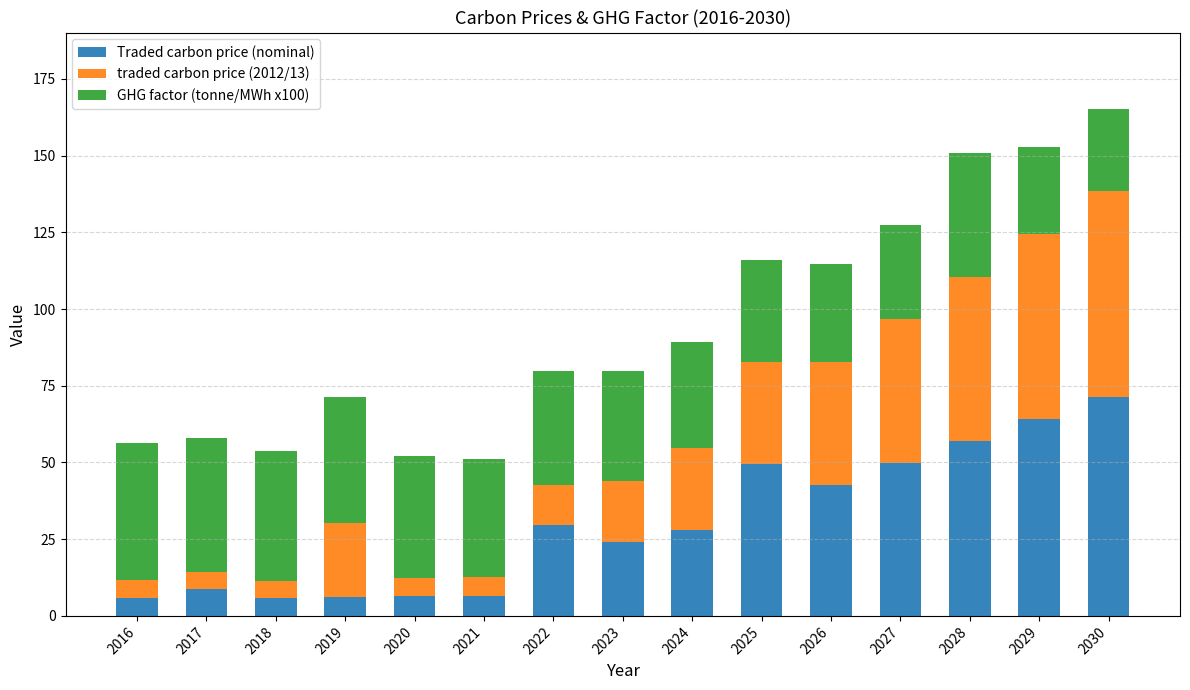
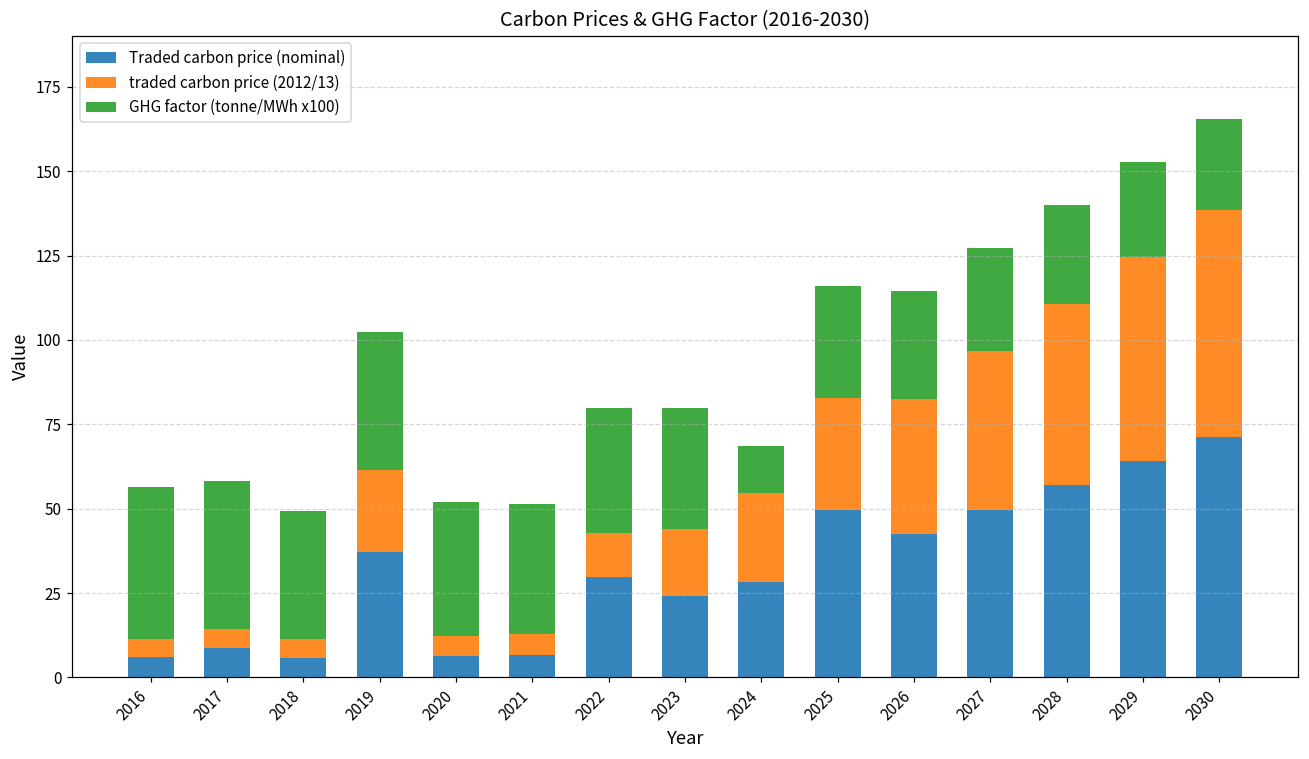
  {
    "Traded carbon price (nominal)": {
      "2016": 6,
      "2017": 9,
      "2018": 6,
-     "2019": 6,
+     "2019": 37,
      "2020": 6,
      "2021": 7,
      "2022": 30,
      "2023": 24,
      "2024": 28,
      "2025": 49,
      "2026": 43,
      "2027": 50,
      "2028": 57,
      "2029": 64,
      "2030": 71
    },
    "traded carbon price (2012/13)": {
      "2016": 6,
      "2017": 6,
      "2018": 6,
      "2019": 24,
      "2020": 6,
      "2021": 6,
      "2022": 13,
      "2023": 20,
      "2024": 27,
      "2025": 33,
      "2026": 40,
      "2027": 47,
      "2028": 54,
      "2029": 60,
      "2030": 67
    },
    "GHG factor (tonne/MWh x100)": {
      "2016": 45,
      "2017": 44,
-     "2018": 42,
+     "2018": 38,
      "2019": 41,
      "2020": 40,
      "2021": 38,
      "2022": 37,
      "2023": 36,
-     "2024": 35,
+     "2024": 14,
      "2025": 33,
      "2026": 32,
      "2027": 31,
-     "2028": 40,
+     "2028": 29,
      "2029": 28,
      "2030": 27
    }
  }
